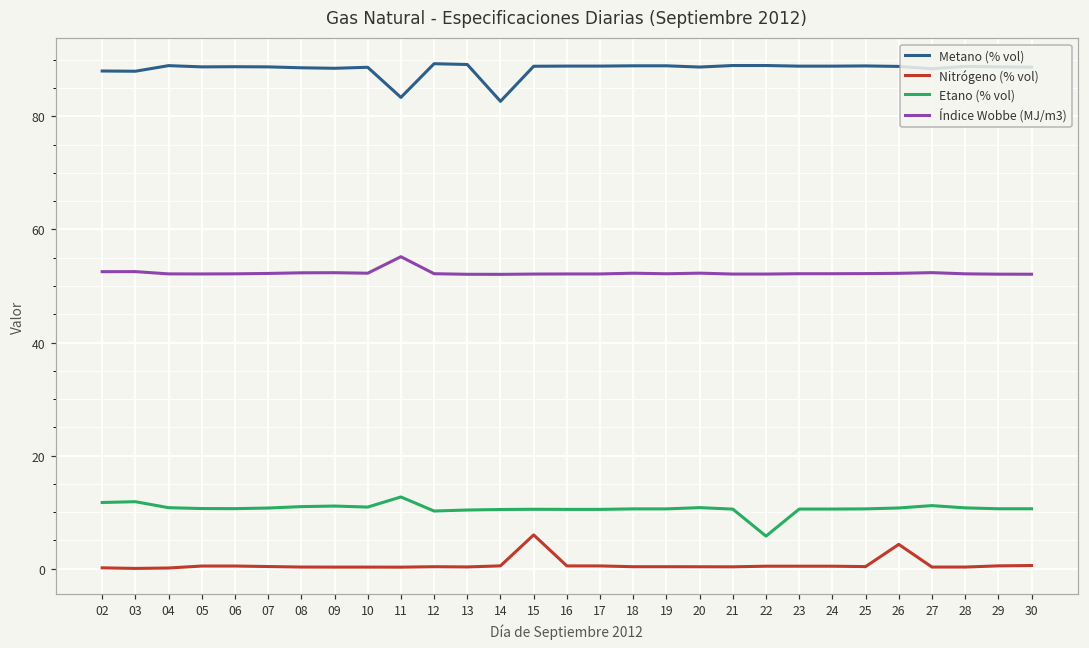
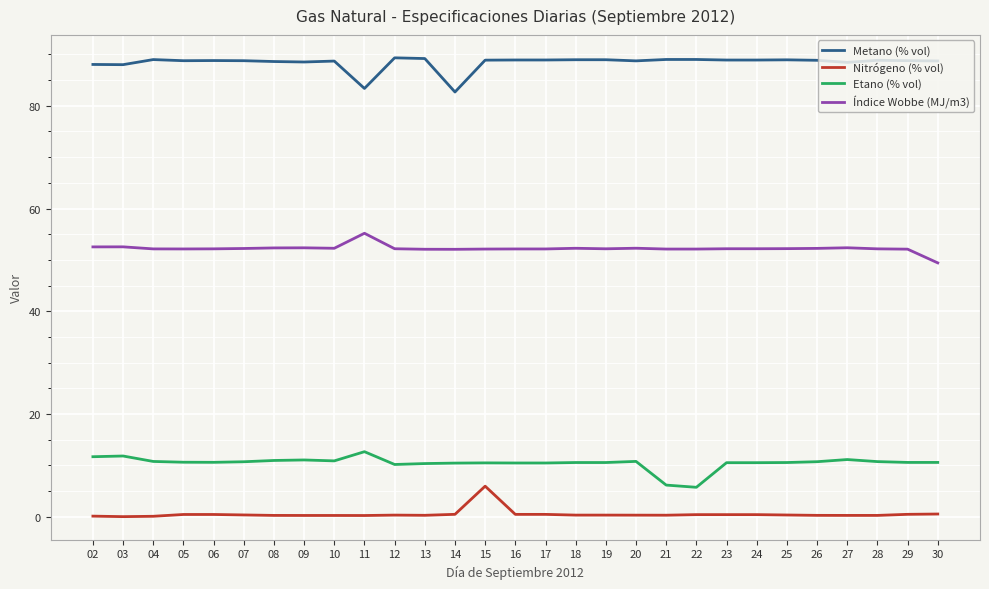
  {
    "Metano (% vol)": {
      "02": 88,
      "03": 88,
      "04": 89,
      "05": 89,
      "06": 89,
      "07": 89,
      "08": 89,
      "09": 89,
      "10": 89,
      "11": 83,
      "12": 89,
      "13": 89,
      "14": 83,
      "15": 89,
      "16": 89,
      "17": 89,
      "18": 89,
      "19": 89,
      "20": 89,
      "21": 89,
      "22": 89,
      "23": 89,
      "24": 89,
      "25": 89,
      "26": 89
    },
    "Nitrógeno (% vol)": {
      "02": 0,
      "03": 0,
      "04": 0,
      "05": 0,
      "06": 0,
      "07": 0,
      "08": 0,
      "09": 0,
      "10": 0,
      "11": 0,
      "12": 0,
      "13": 0,
      "14": 0,
      "15": 6,
      "16": 0,
      "17": 0,
      "18": 0,
      "19": 0,
      "20": 0,
      "21": 0,
      "22": 0,
      "23": 0,
      "24": 0,
      "25": 0,
-     "26": 4,
+     "26": 0,
      "27": 0,
      "28": 0,
      "29": 0,
      "30": 1
    },
    "Etano (% vol)": {
      "02": 12,
      "03": 12,
      "04": 11,
      "05": 11,
      "06": 11,
      "07": 11,
      "08": 11,
      "09": 11,
      "10": 11,
      "11": 13,
      "12": 10,
      "13": 10,
      "14": 10,
      "15": 11,
      "16": 10,
      "17": 10,
      "18": 11,
      "19": 11,
      "20": 11,
-     "21": 11,
+     "21": 6,
      "22": 6,
      "23": 11,
      "24": 11,
      "25": 11,
      "26": 11,
      "27": 11,
      "28": 11,
      "29": 11,
      "30": 11
    },
    "Índice Wobbe (MJ/m3)": {
      "02": 53,
      "03": 53,
      "04": 52,
      "05": 52,
      "06": 52,
      "07": 52,
      "08": 52,
      "09": 52,
      "10": 52,
      "11": 55,
      "12": 52,
      "13": 52,
      "14": 52,
      "15": 52,
      "16": 52,
      "17": 52,
      "18": 52,
      "19": 52,
      "20": 52,
      "21": 52,
      "22": 52,
      "23": 52,
      "24": 52,
      "25": 52,
      "26": 52,
      "27": 52,
      "28": 52,
      "29": 52,
-     "30": 52
+     "30": 49
    }
  }
